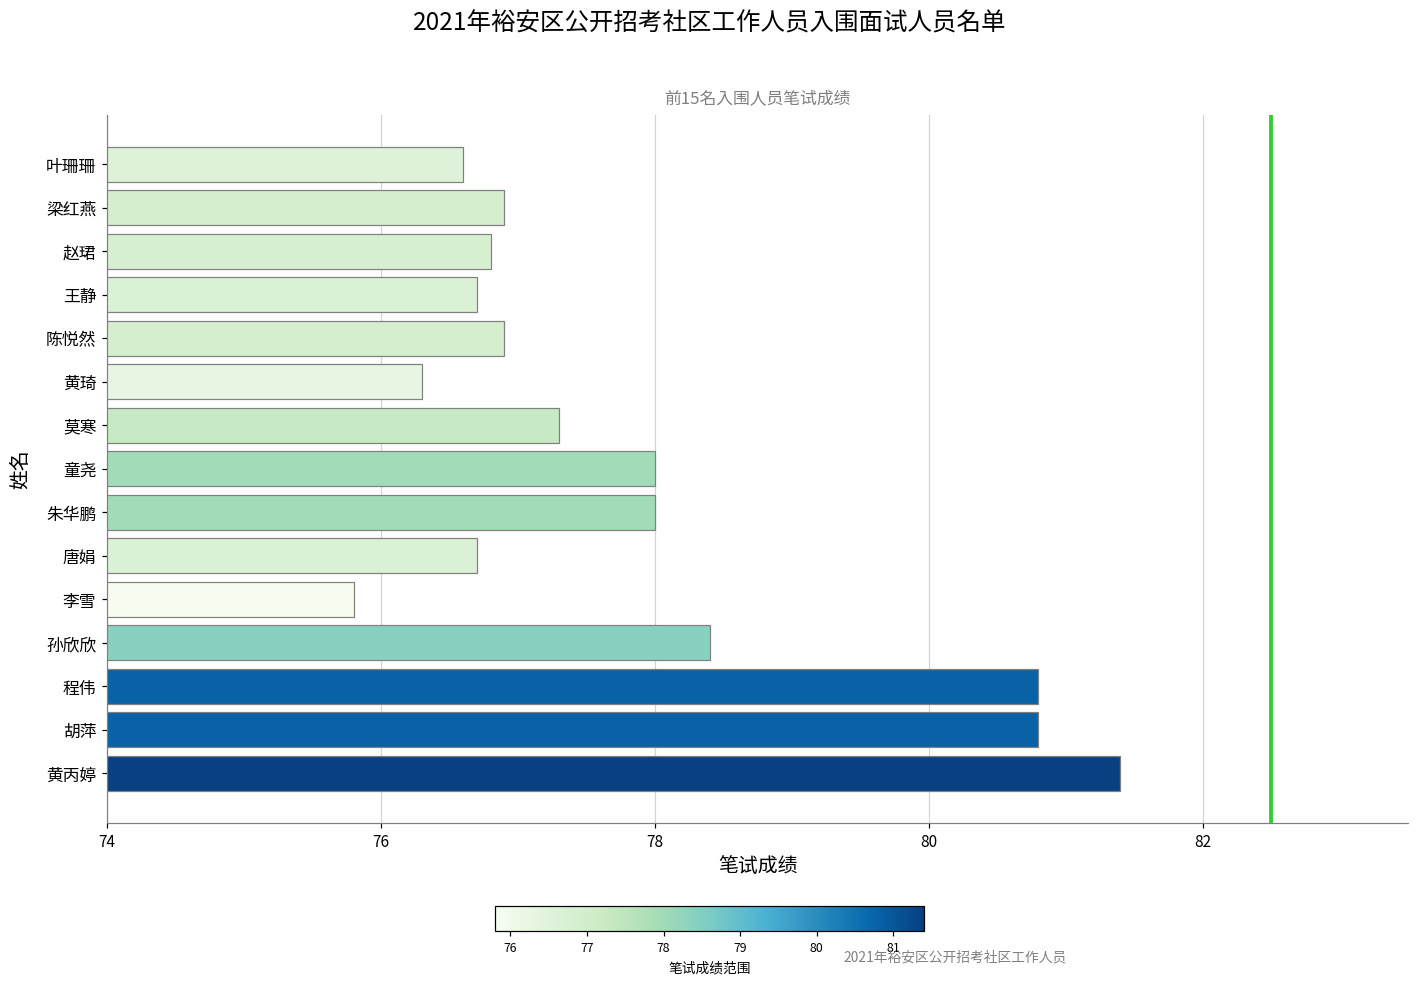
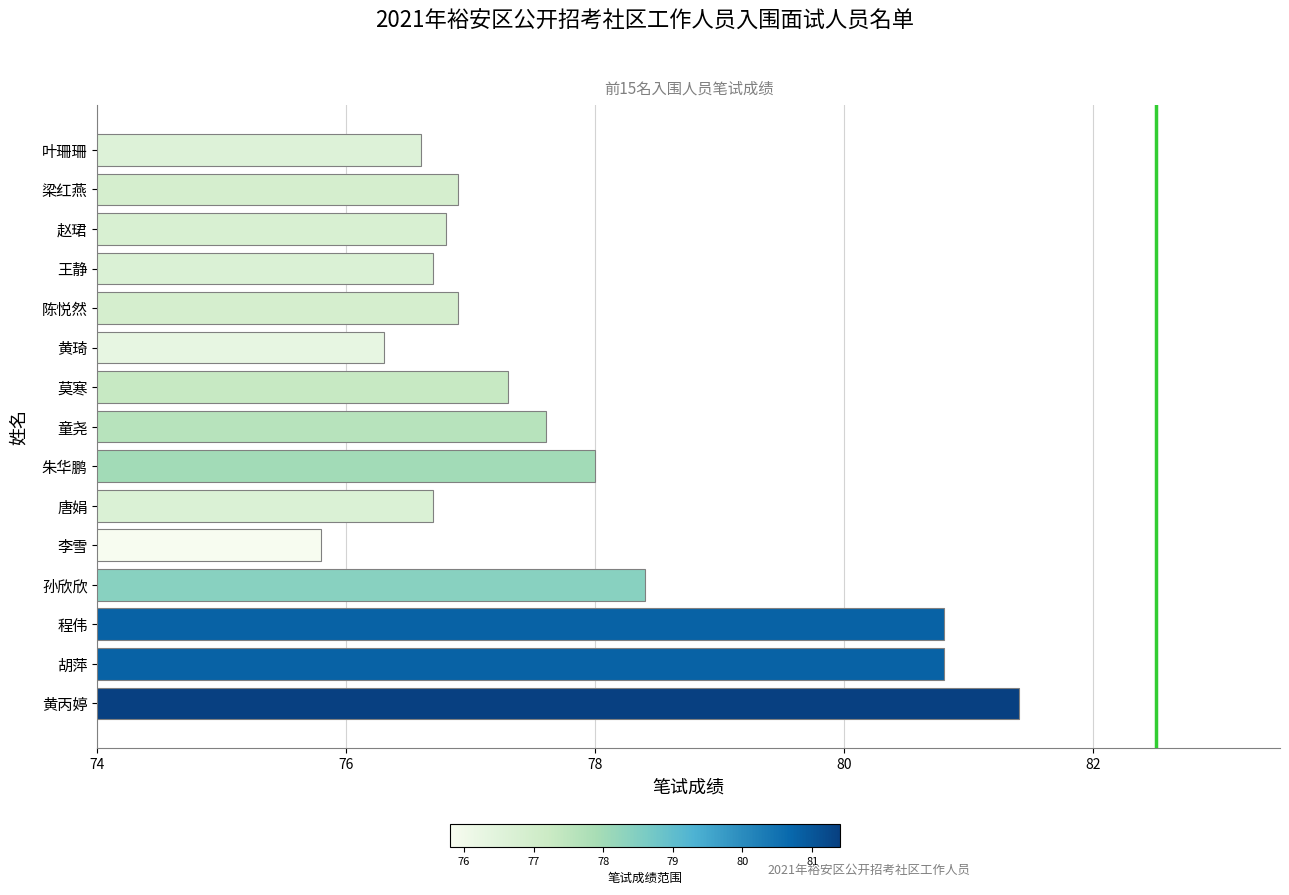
  {
    "叶珊珊": 76.6,
    "梁红燕": 76.9,
    "赵珺": 76.8,
    "王静": 76.7,
    "陈悦然": 76.9,
    "黄琦": 76.3,
    "莫寒": 77.3,
-   "童尧": 78.0,
+   "童尧": 77.6,
    "朱华鹏": 78.0,
    "唐娟": 76.7,
    "李雪": 75.8,
    "孙欣欣": 78.4,
    "程伟": 80.8,
    "胡萍": 80.8,
    "黄丙婷": 81.4
  }
